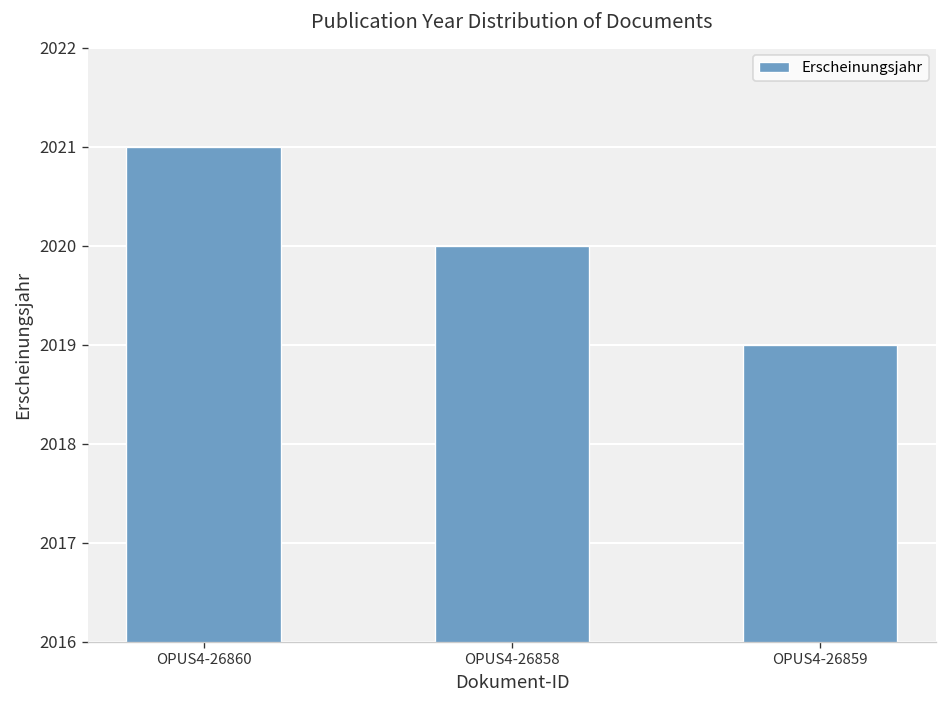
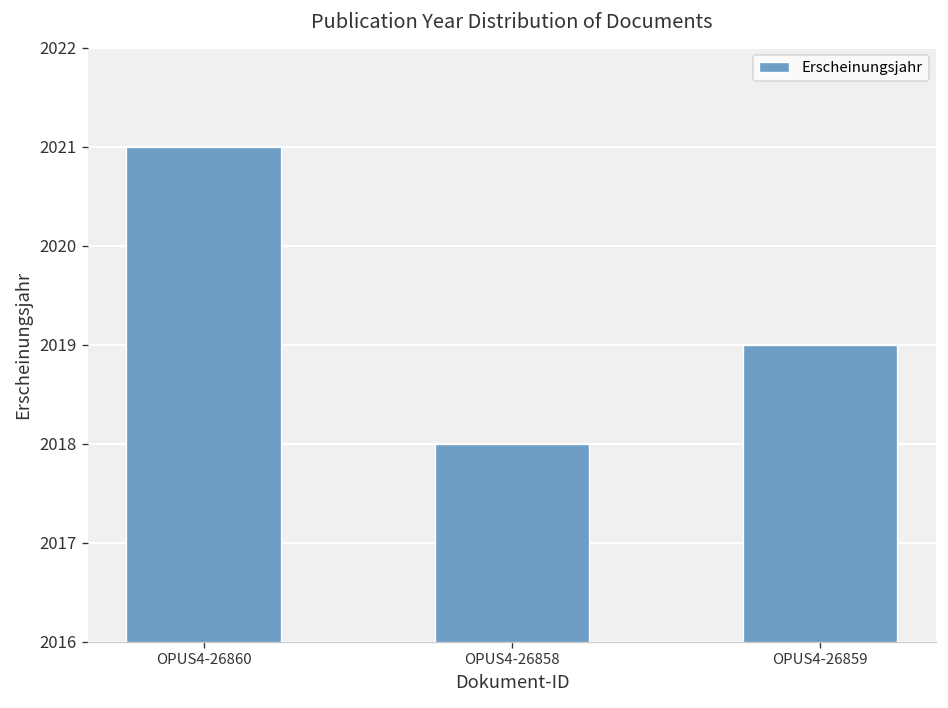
  {
    "OPUS4-26860": 2021,
-   "OPUS4-26858": 2020,
+   "OPUS4-26858": 2018,
    "OPUS4-26859": 2019
  }
